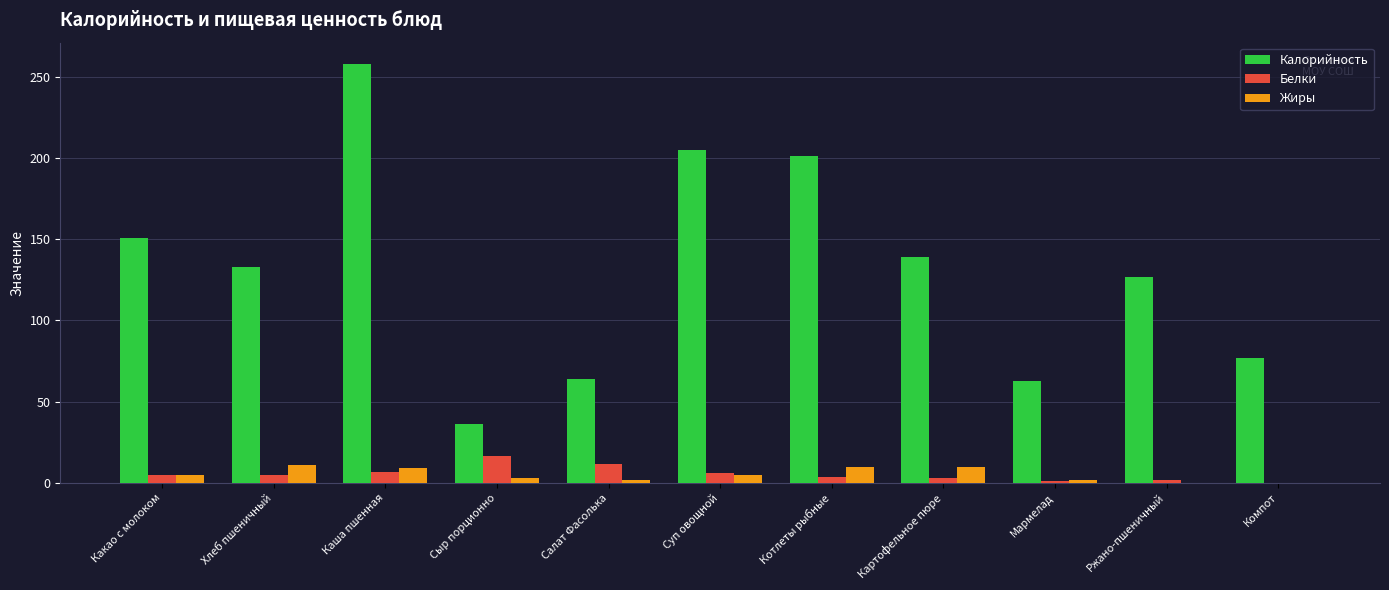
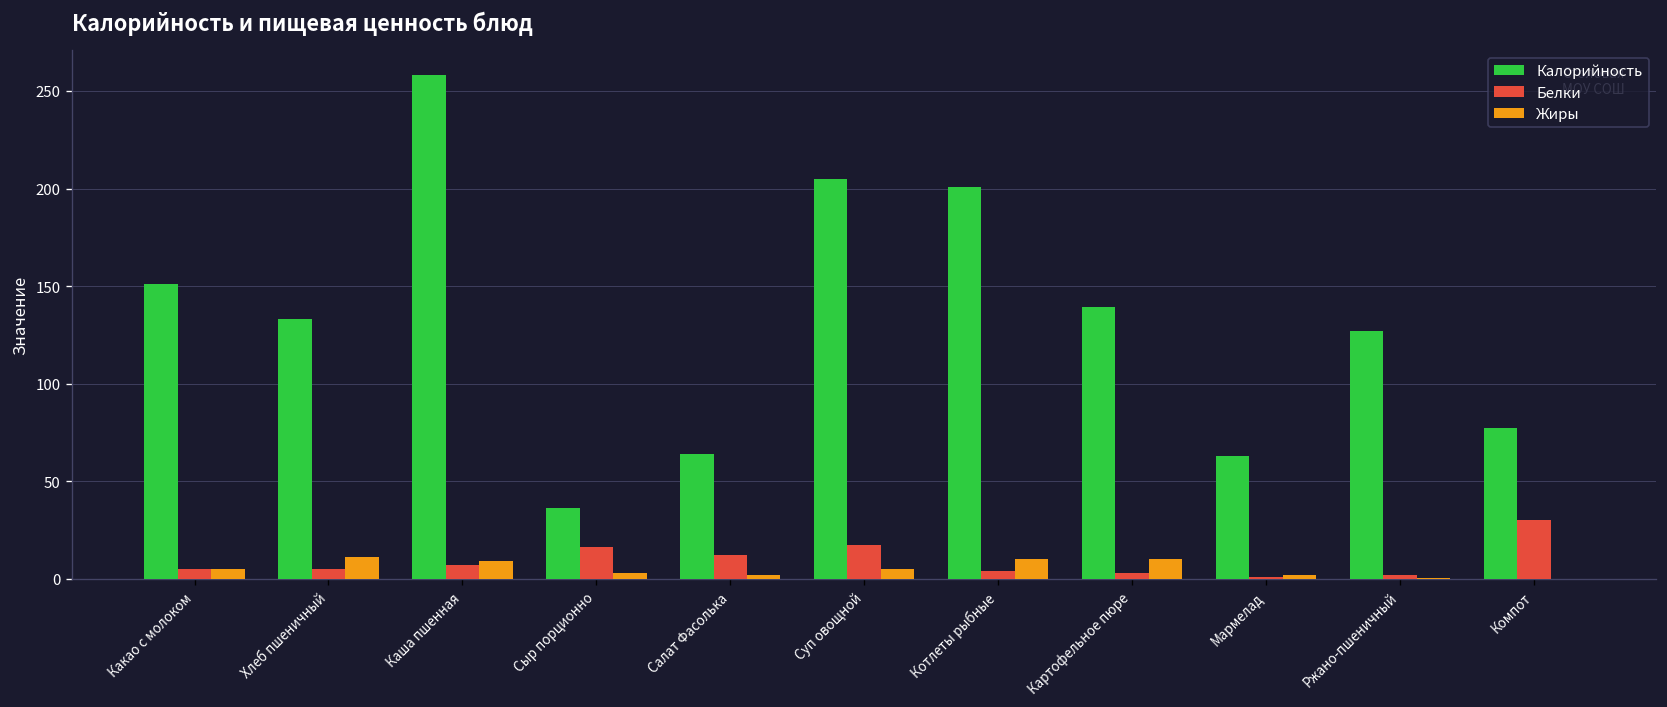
  {
    "Калорийность": {
      "Какао с молоком": 151,
      "Хлеб пшеничный": 133,
      "Каша пшенная": 258,
      "Сыр порционно": 36,
      "Салат Фасолька": 64,
      "Суп овощной": 205,
      "Котлеты рыбные": 201,
      "Картофельное пюре": 139,
      "Мармелад": 63,
      "Ржано-пшеничный": 127,
      "Компот": 77
    },
    "Белки": {
      "Какао с молоком": 5,
      "Хлеб пшеничный": 5,
      "Каша пшенная": 7,
      "Сыр порционно": 16,
      "Салат Фасолька": 12,
-     "Суп овощной": 6,
+     "Суп овощной": 17,
      "Котлеты рыбные": 4,
      "Картофельное пюре": 3,
      "Ржано-пшеничный": 2,
-     "Компот": 0
+     "Компот": 30
    },
    "Жиры": {
      "Какао с молоком": 5,
      "Хлеб пшеничный": 11,
      "Каша пшенная": 9,
      "Сыр порционно": 3,
      "Салат Фасолька": 2,
      "Суп овощной": 5,
      "Котлеты рыбные": 10,
      "Картофельное пюре": 10,
      "Мармелад": 2,
      "Компот": 0
    }
  }
